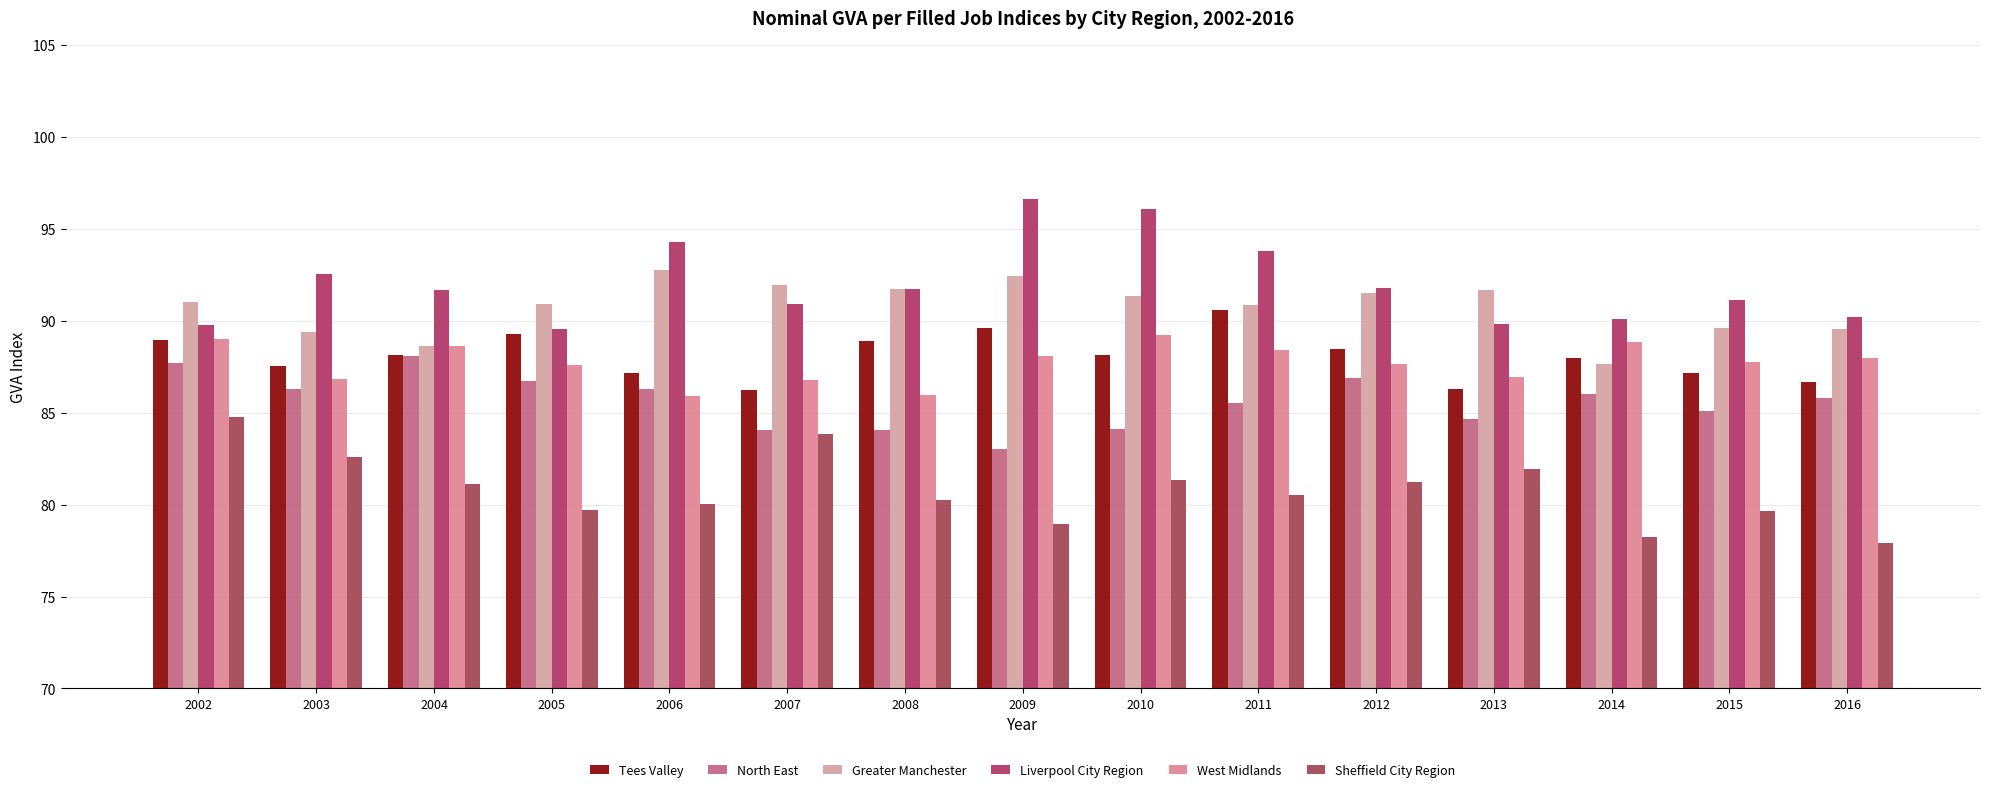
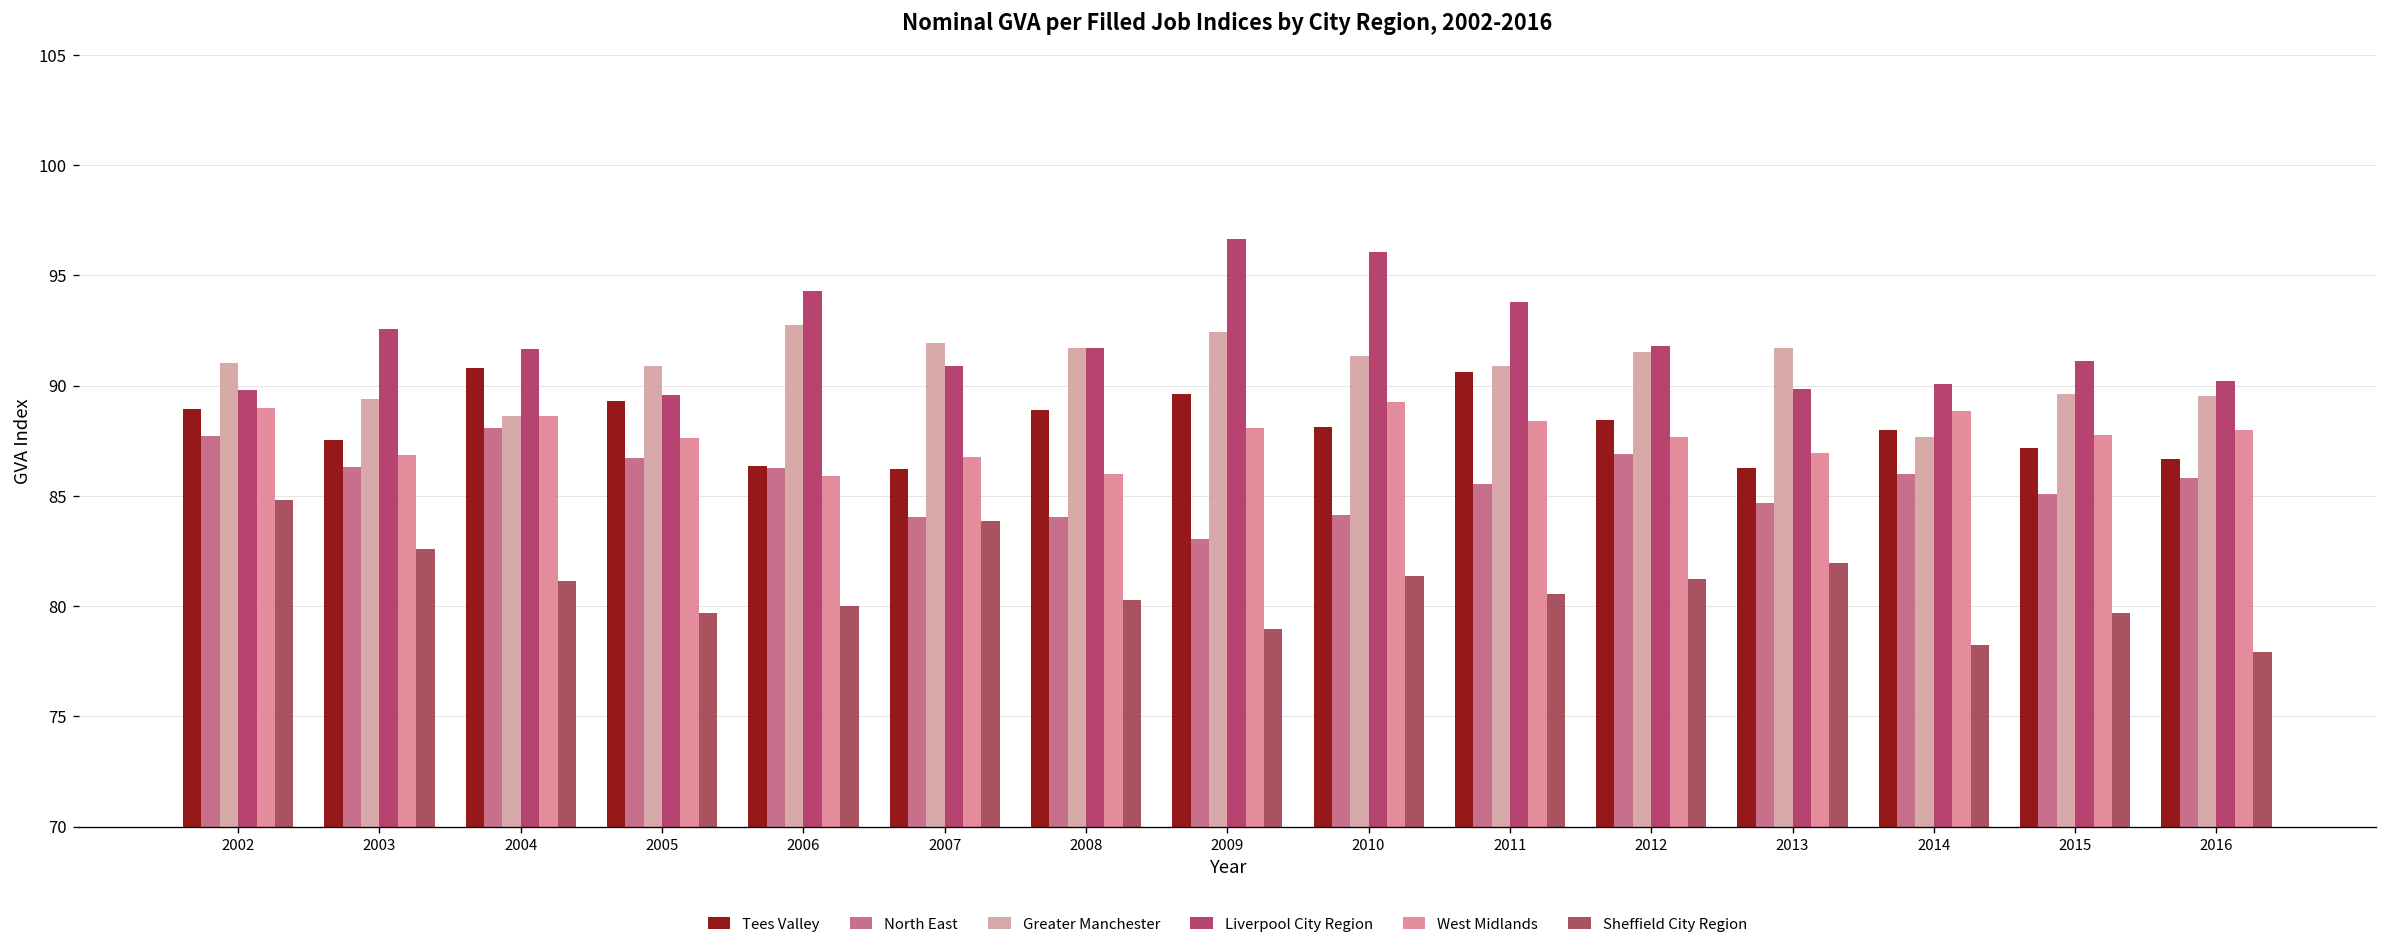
  {
    "Tees Valley": {
      "2002": 88.9,
      "2003": 87.5,
-     "2004": 88.1,
+     "2004": 90.8,
      "2005": 89.3,
-     "2006": 87.1,
+     "2006": 86.3,
      "2007": 86.2,
      "2008": 88.9,
      "2009": 89.6,
      "2010": 88.1,
      "2011": 90.6,
      "2012": 88.4,
      "2013": 86.3,
      "2014": 88.0,
      "2015": 87.2,
      "2016": 86.7
    }
  }
